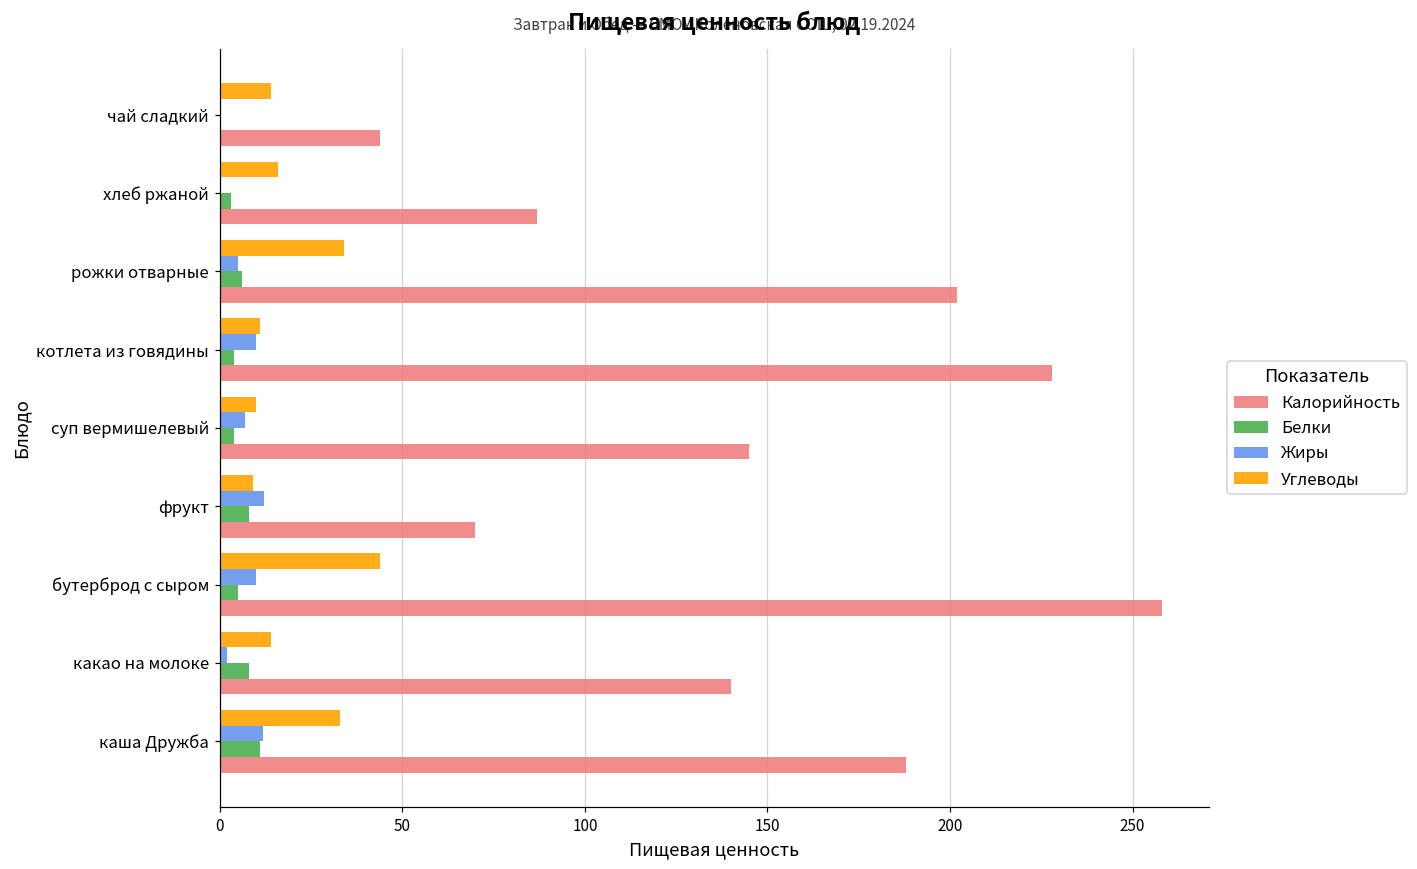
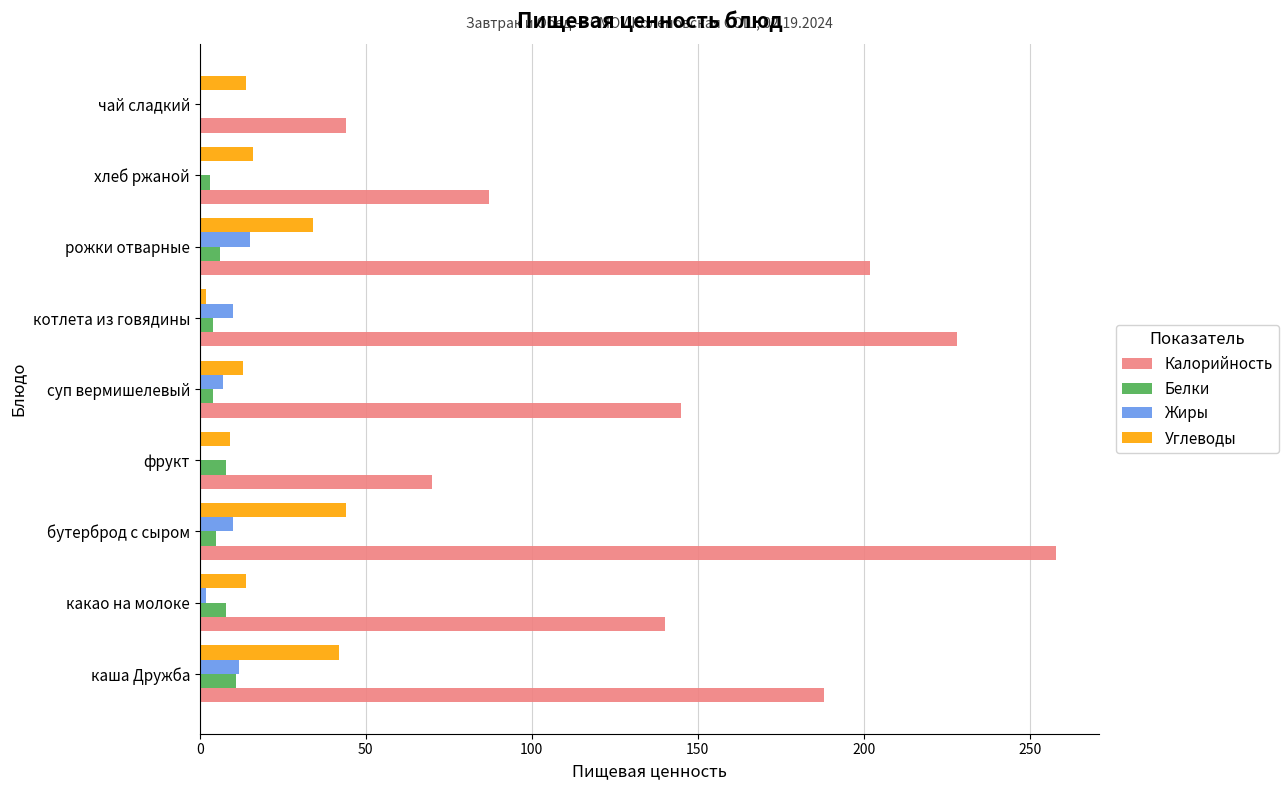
  {
    "Калорийность": {
      "чай сладкий": 44,
      "хлеб ржаной": 87,
      "рожки отварные": 202,
      "котлета из говядины": 228,
      "суп вермишелевый": 145,
      "фрукт": 70,
      "бутерброд с сыром": 258,
      "какао на молоке": 140,
      "каша Дружба": 188
    },
    "Белки": {
      "чай сладкий": 0,
      "хлеб ржаной": 3,
      "рожки отварные": 6,
      "котлета из говядины": 4,
      "суп вермишелевый": 4,
      "фрукт": 8,
      "бутерброд с сыром": 5,
      "какао на молоке": 8,
      "каша Дружба": 11
    },
    "Жиры": {
      "чай сладкий": 0,
      "хлеб ржаной": 0,
-     "рожки отварные": 5,
+     "рожки отварные": 15,
      "котлета из говядины": 10,
      "суп вермишелевый": 7,
-     "фрукт": 12,
+     "фрукт": 0,
      "бутерброд с сыром": 10,
      "какао на молоке": 2,
      "каша Дружба": 12
    },
    "Углеводы": {
      "чай сладкий": 14,
      "хлеб ржаной": 16,
      "рожки отварные": 34,
-     "котлета из говядины": 11,
-     "суп вермишелевый": 10,
+     "котлета из говядины": 2,
+     "суп вермишелевый": 13,
      "фрукт": 9,
      "бутерброд с сыром": 44,
      "какао на молоке": 14,
-     "каша Дружба": 33
+     "каша Дружба": 42
    }
  }
